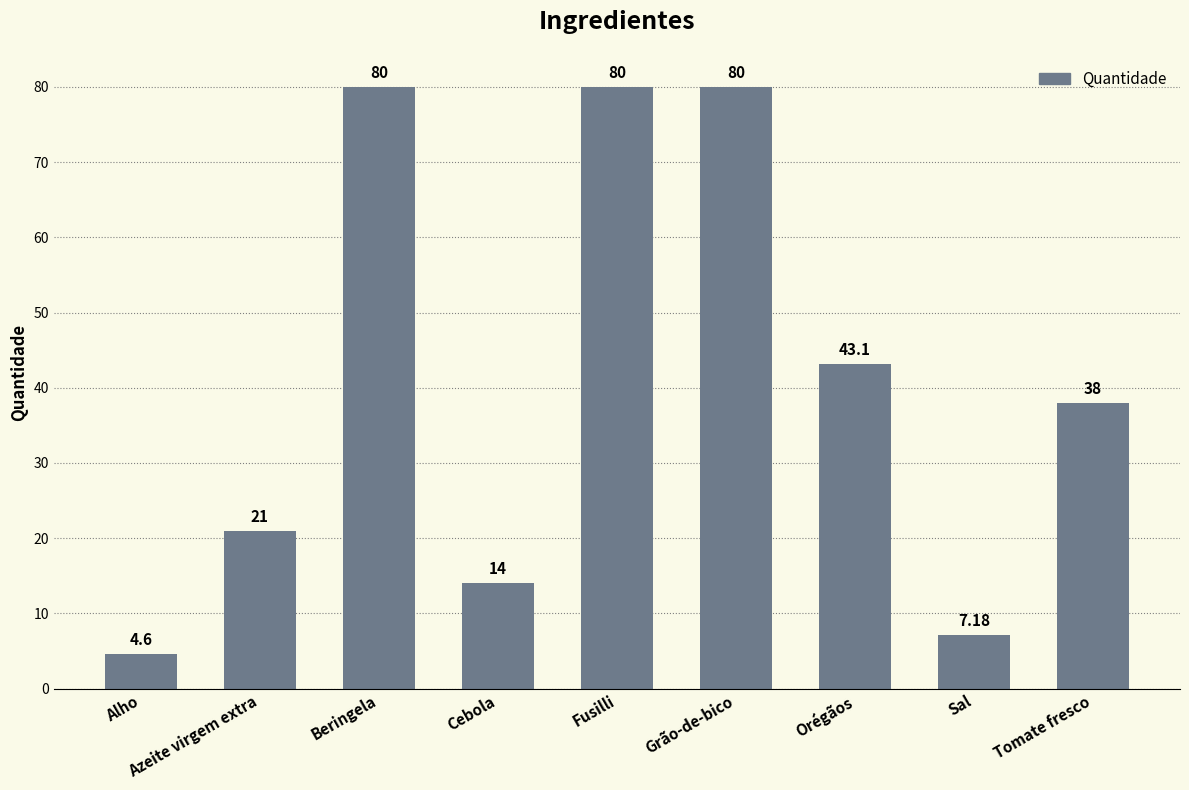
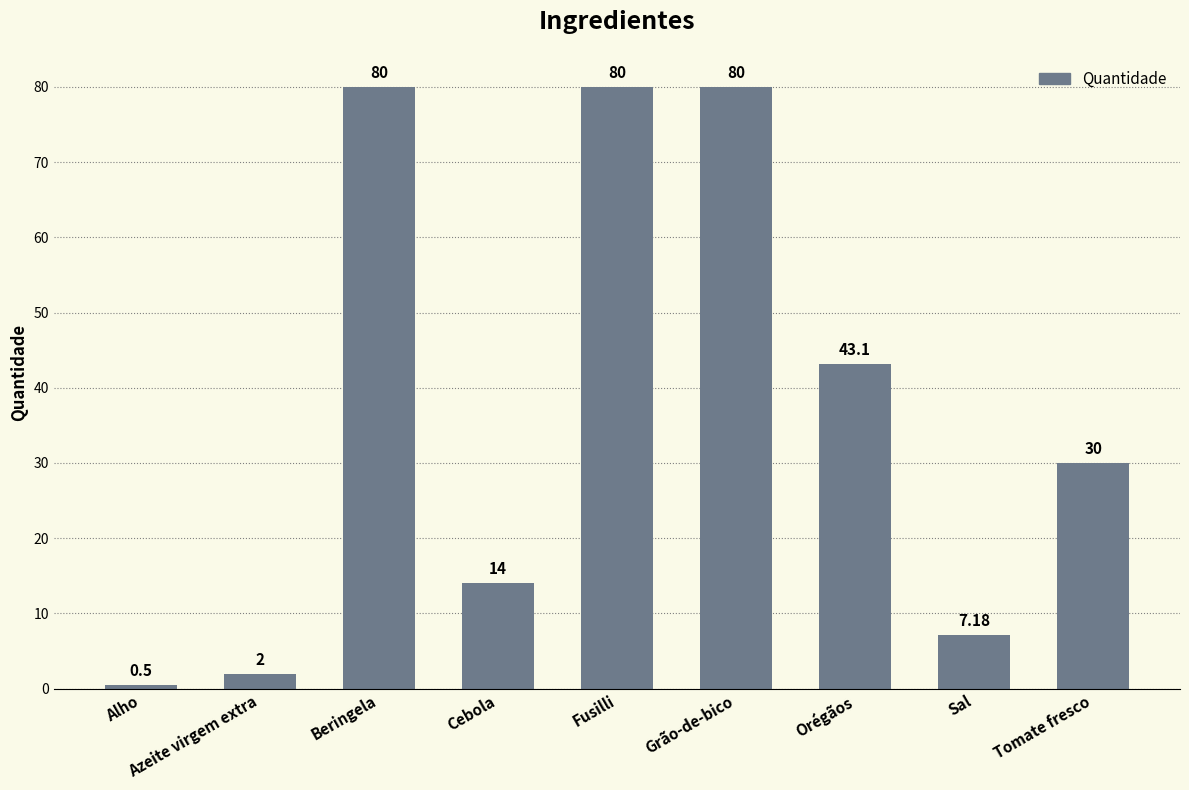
  {
-   "Alho": 4.6,
-   "Azeite virgem extra": 21,
+   "Alho": 0.5,
+   "Azeite virgem extra": 2,
    "Beringela": 80,
    "Cebola": 14,
    "Fusilli": 80,
    "Grão-de-bico": 80,
    "Orégãos": 43.1,
    "Sal": 7.18,
-   "Tomate fresco": 38
+   "Tomate fresco": 30
  }
